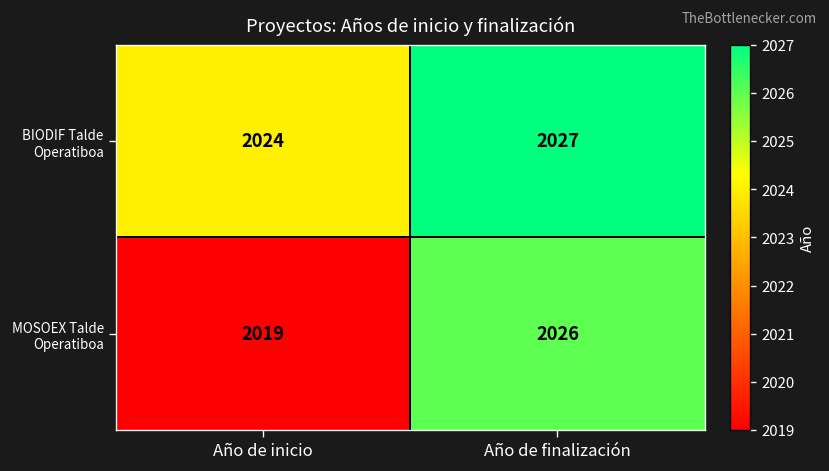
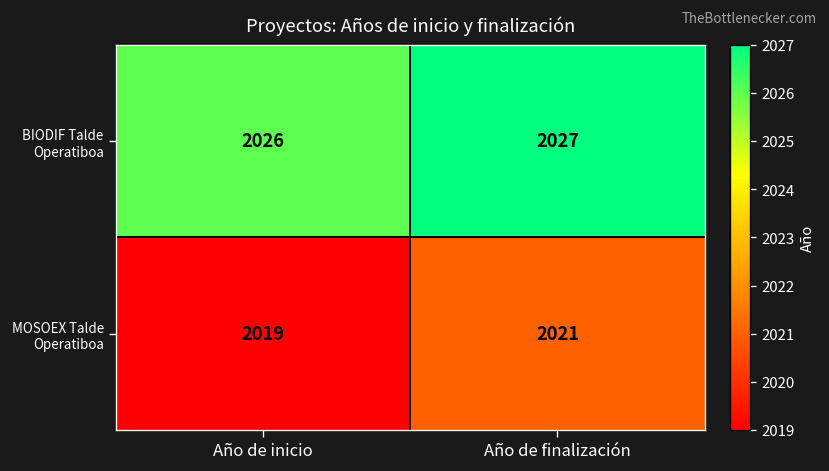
  {
    "BIODIF Talde Operatiboa": {
-     "Año de inicio": 2024,
+     "Año de inicio": 2026,
      "Año de finalización": 2027
    },
    "MOSOEX Talde Operatiboa": {
      "Año de inicio": 2019,
-     "Año de finalización": 2026
+     "Año de finalización": 2021
    }
  }
